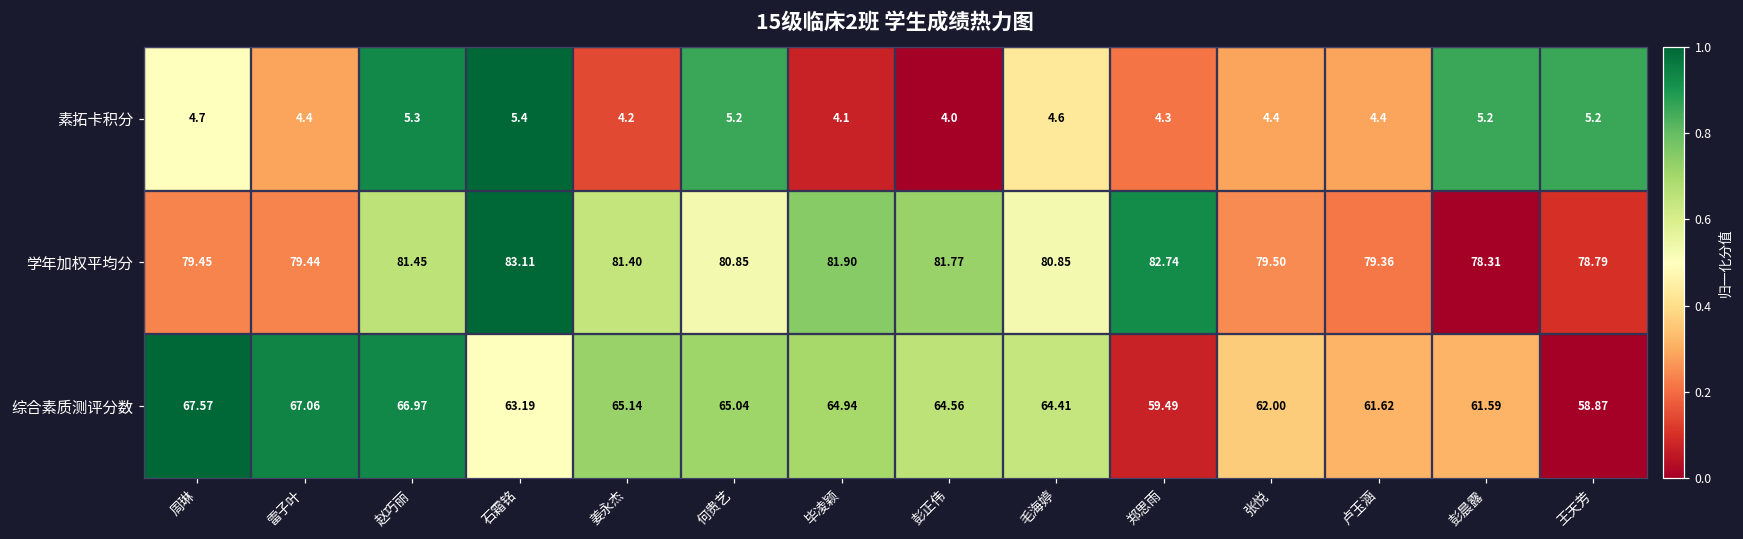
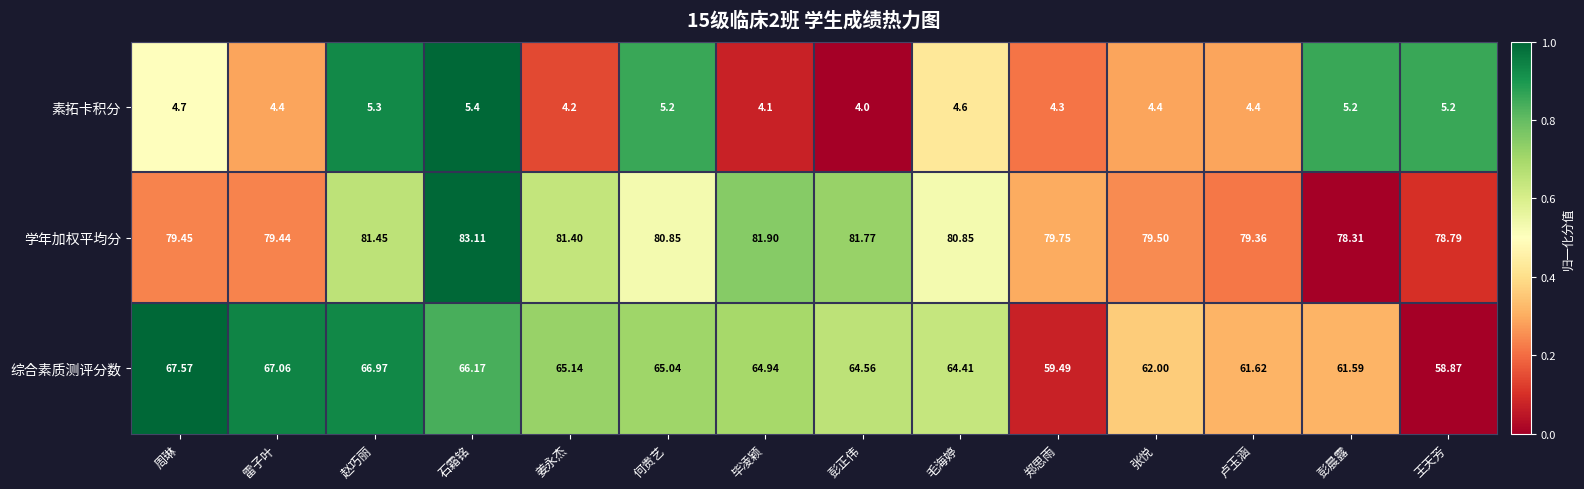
  {
    "素拓卡积分": {
      "周琳": 4.7,
      "雷子叶": 4.4,
      "赵巧丽": 5.3,
      "石霜铭": 5.4,
      "姜永杰": 4.2,
      "何贵艺": 5.2,
      "毕凌颖": 4.1,
      "彭正伟": 4.0,
      "毛海婷": 4.6,
      "郑思雨": 4.3,
      "张悦": 4.4,
      "卢玉涵": 4.4,
      "彭晨露": 5.2,
      "王天芳": 5.2
    },
    "学年加权平均分": {
      "周琳": 79.45,
      "雷子叶": 79.44,
      "赵巧丽": 81.45,
      "石霜铭": 83.11,
      "姜永杰": 81.40,
      "何贵艺": 80.85,
      "毕凌颖": 81.90,
      "彭正伟": 81.77,
      "毛海婷": 80.85,
-     "郑思雨": 82.74,
+     "郑思雨": 79.75,
      "张悦": 79.50,
      "卢玉涵": 79.36,
      "彭晨露": 78.31,
      "王天芳": 78.79
    },
    "综合素质测评分数": {
      "周琳": 67.57,
      "雷子叶": 67.06,
      "赵巧丽": 66.97,
-     "石霜铭": 63.19,
+     "石霜铭": 66.17,
      "姜永杰": 65.14,
      "何贵艺": 65.04,
      "毕凌颖": 64.94,
      "彭正伟": 64.56,
      "毛海婷": 64.41,
      "郑思雨": 59.49,
      "张悦": 62.00,
      "卢玉涵": 61.62,
      "彭晨露": 61.59,
      "王天芳": 58.87
    }
  }
